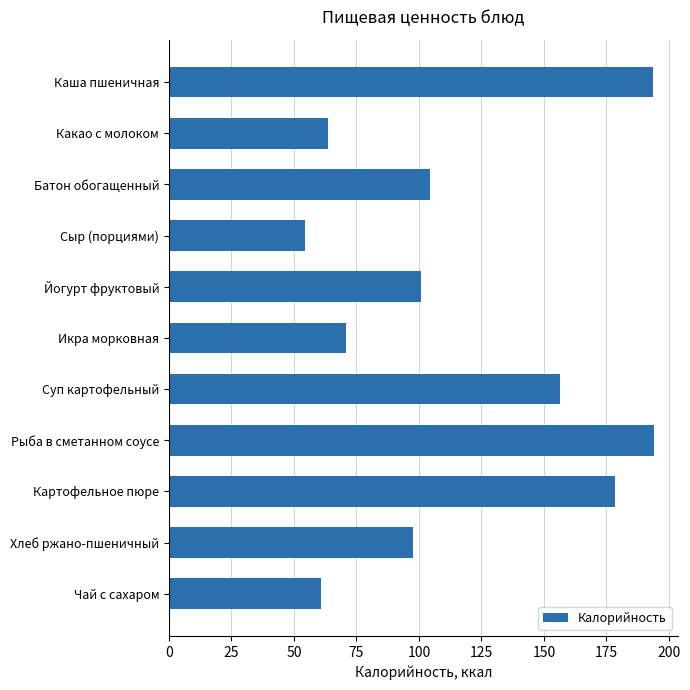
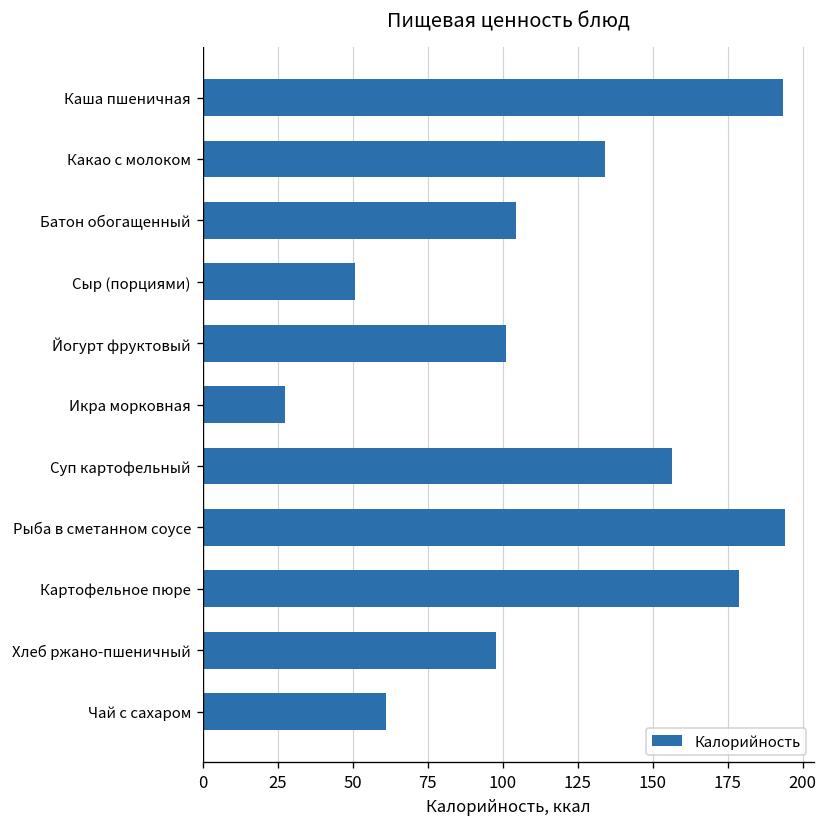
  {
    "Каша пшеничная": 193,
-   "Какао с молоком": 64,
+   "Какао с молоком": 134,
    "Батон обогащенный": 104,
-   "Сыр (порциями)": 55,
+   "Сыр (порциями)": 51,
    "Йогурт фруктовый": 101,
-   "Икра морковная": 71,
+   "Икра морковная": 28,
    "Суп картофельный": 156,
    "Рыба в сметанном соусе": 194,
    "Картофельное пюре": 179,
    "Хлеб ржано-пшеничный": 98,
    "Чай с сахаром": 61
  }
